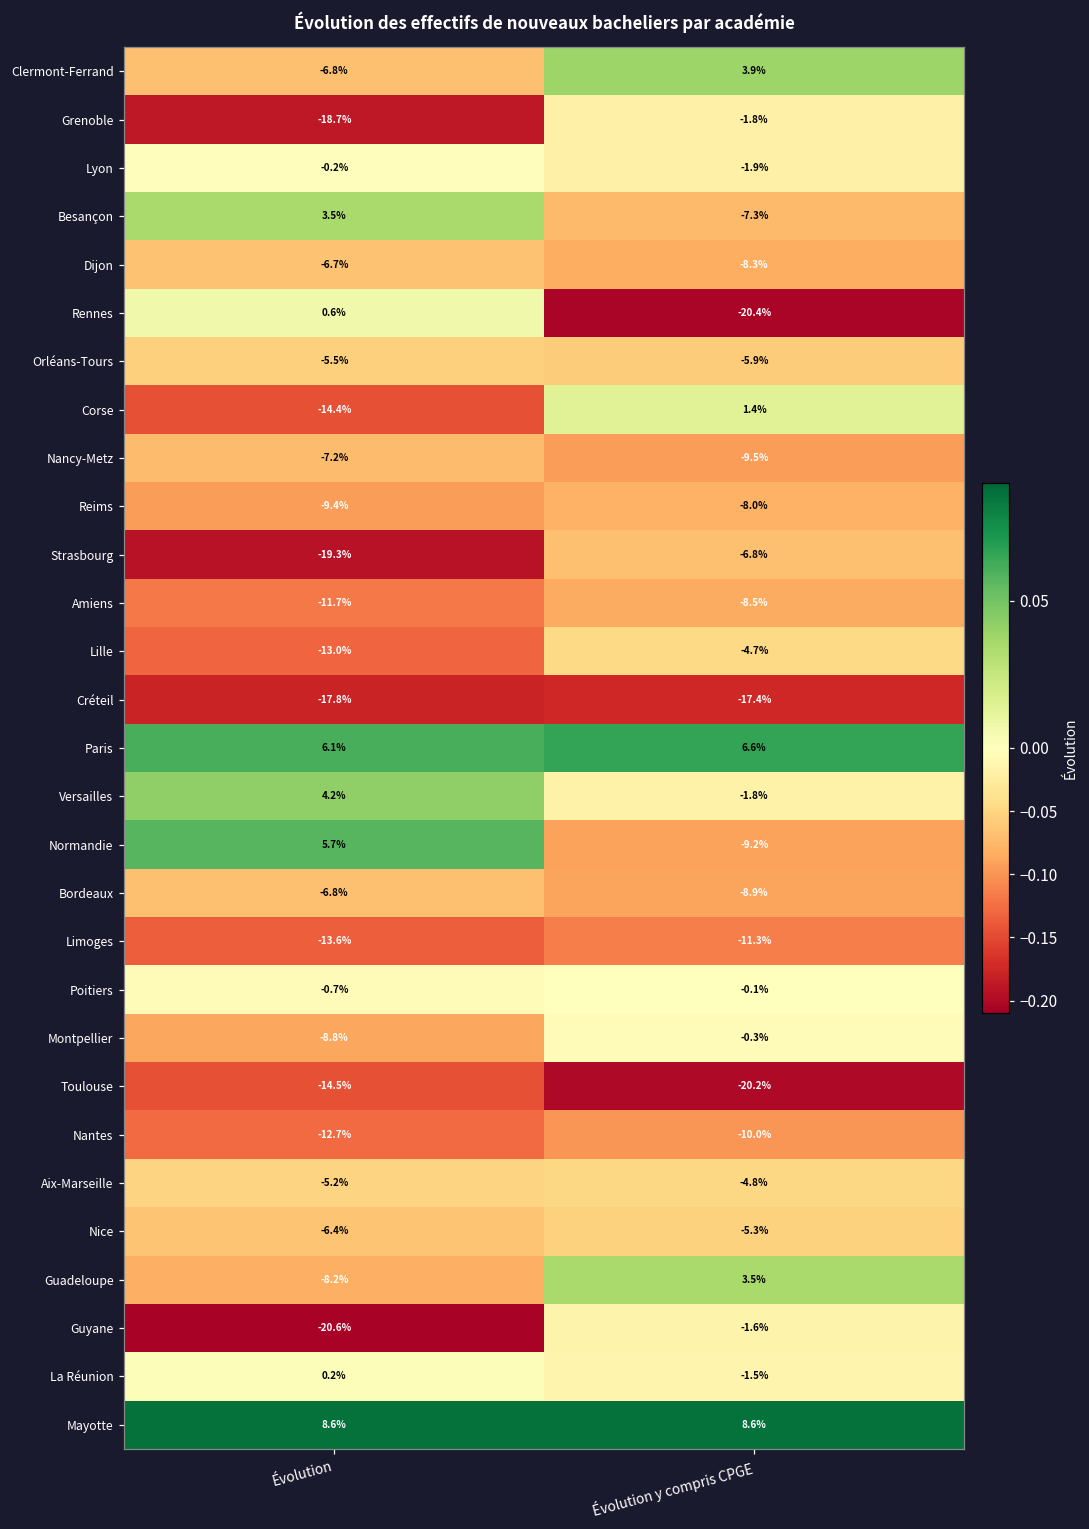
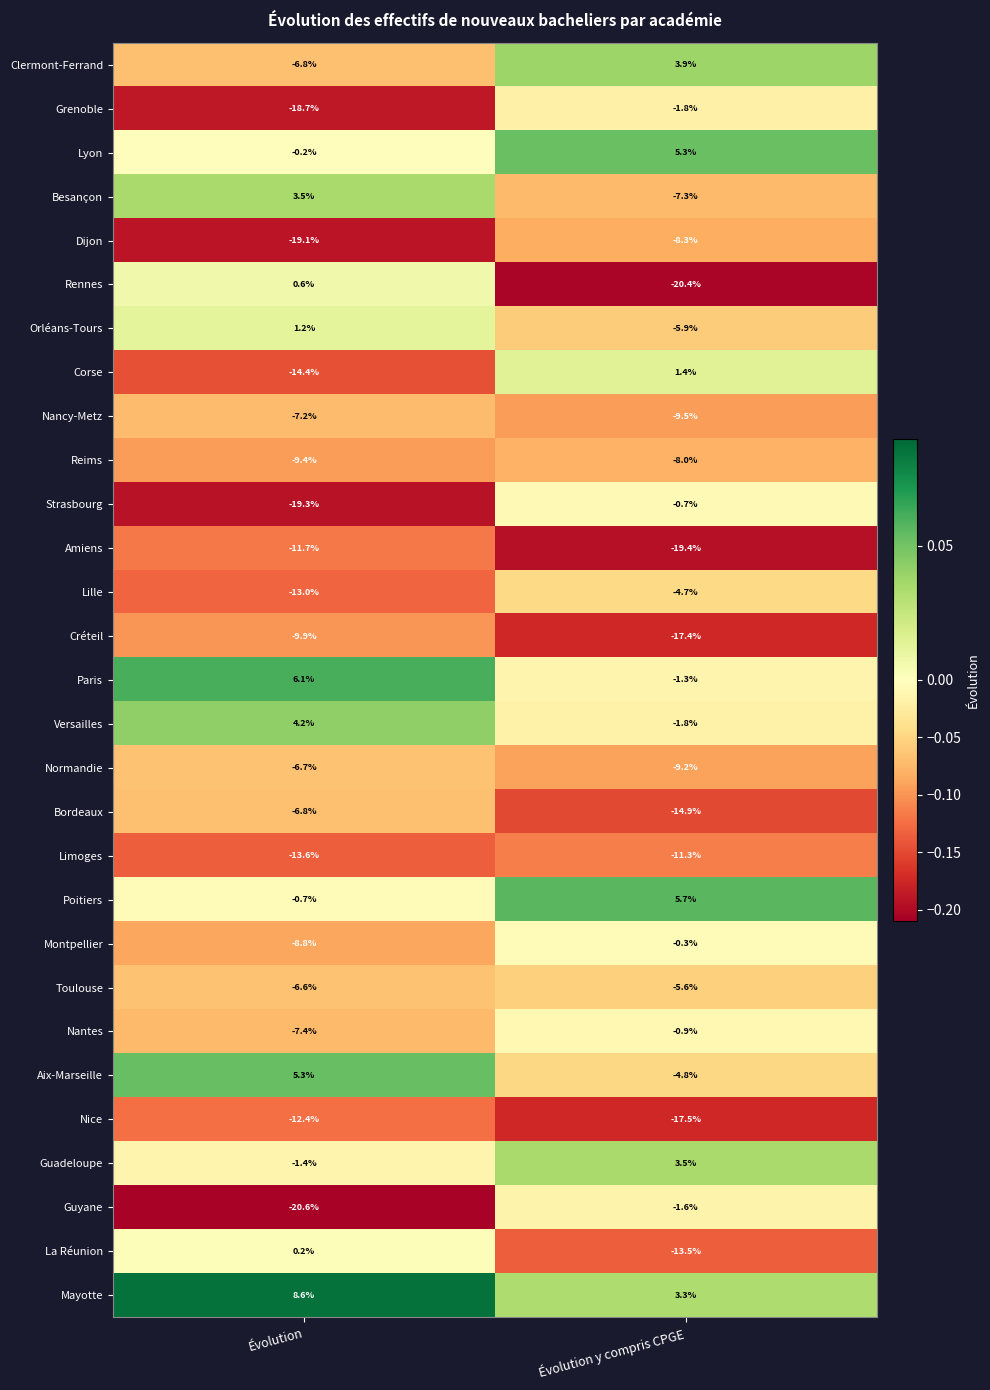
  {
    "Clermont-Ferrand": {
      "Évolution": "-6.8%",
      "Évolution y compris CPGE": "3.9%"
    },
    "Grenoble": {
      "Évolution": "-18.7%",
      "Évolution y compris CPGE": "-1.8%"
    },
    "Lyon": {
      "Évolution": "-0.2%",
-     "Évolution y compris CPGE": "-1.9%"
+     "Évolution y compris CPGE": "5.3%"
    },
    "Besançon": {
      "Évolution": "3.5%",
      "Évolution y compris CPGE": "-7.3%"
    },
    "Dijon": {
-     "Évolution": "-6.7%",
+     "Évolution": "-19.1%",
      "Évolution y compris CPGE": "-8.3%"
    },
    "Rennes": {
      "Évolution": "0.6%",
      "Évolution y compris CPGE": "-20.4%"
    },
    "Orléans-Tours": {
-     "Évolution": "-5.5%",
+     "Évolution": "1.2%",
      "Évolution y compris CPGE": "-5.9%"
    },
    "Corse": {
      "Évolution": "-14.4%",
      "Évolution y compris CPGE": "1.4%"
    },
    "Nancy-Metz": {
      "Évolution": "-7.2%",
      "Évolution y compris CPGE": "-9.5%"
    },
    "Reims": {
      "Évolution": "-9.4%",
      "Évolution y compris CPGE": "-8.0%"
    },
    "Strasbourg": {
      "Évolution": "-19.3%",
-     "Évolution y compris CPGE": "-6.8%"
+     "Évolution y compris CPGE": "-0.7%"
    },
    "Amiens": {
      "Évolution": "-11.7%",
-     "Évolution y compris CPGE": "-8.5%"
+     "Évolution y compris CPGE": "-19.4%"
    },
    "Lille": {
      "Évolution": "-13.0%",
      "Évolution y compris CPGE": "-4.7%"
    },
    "Créteil": {
-     "Évolution": "-17.8%",
+     "Évolution": "-9.9%",
      "Évolution y compris CPGE": "-17.4%"
    },
    "Paris": {
      "Évolution": "6.1%",
-     "Évolution y compris CPGE": "6.6%"
+     "Évolution y compris CPGE": "-1.3%"
    },
    "Versailles": {
      "Évolution": "4.2%",
      "Évolution y compris CPGE": "-1.8%"
    },
    "Normandie": {
-     "Évolution": "5.7%",
+     "Évolution": "-6.7%",
      "Évolution y compris CPGE": "-9.2%"
    },
    "Bordeaux": {
      "Évolution": "-6.8%",
-     "Évolution y compris CPGE": "-8.9%"
+     "Évolution y compris CPGE": "-14.9%"
    },
    "Limoges": {
      "Évolution": "-13.6%",
      "Évolution y compris CPGE": "-11.3%"
    },
    "Poitiers": {
      "Évolution": "-0.7%",
-     "Évolution y compris CPGE": "-0.1%"
+     "Évolution y compris CPGE": "5.7%"
    },
    "Montpellier": {
      "Évolution": "-8.8%",
      "Évolution y compris CPGE": "-0.3%"
    },
    "Toulouse": {
-     "Évolution": "-14.5%",
-     "Évolution y compris CPGE": "-20.2%"
+     "Évolution": "-6.6%",
+     "Évolution y compris CPGE": "-5.6%"
    },
    "Nantes": {
-     "Évolution": "-12.7%",
-     "Évolution y compris CPGE": "-10.0%"
+     "Évolution": "-7.4%",
+     "Évolution y compris CPGE": "-0.9%"
    },
    "Aix-Marseille": {
-     "Évolution": "-5.2%",
+     "Évolution": "5.3%",
      "Évolution y compris CPGE": "-4.8%"
    },
    "Nice": {
-     "Évolution": "-6.4%",
-     "Évolution y compris CPGE": "-5.3%"
+     "Évolution": "-12.4%",
+     "Évolution y compris CPGE": "-17.5%"
    },
    "Guadeloupe": {
-     "Évolution": "-8.2%",
+     "Évolution": "-1.4%",
      "Évolution y compris CPGE": "3.5%"
    },
    "Guyane": {
      "Évolution": "-20.6%",
      "Évolution y compris CPGE": "-1.6%"
    },
    "La Réunion": {
      "Évolution": "0.2%",
-     "Évolution y compris CPGE": "-1.5%"
+     "Évolution y compris CPGE": "-13.5%"
    },
    "Mayotte": {
      "Évolution": "8.6%",
-     "Évolution y compris CPGE": "8.6%"
+     "Évolution y compris CPGE": "3.3%"
    }
  }
